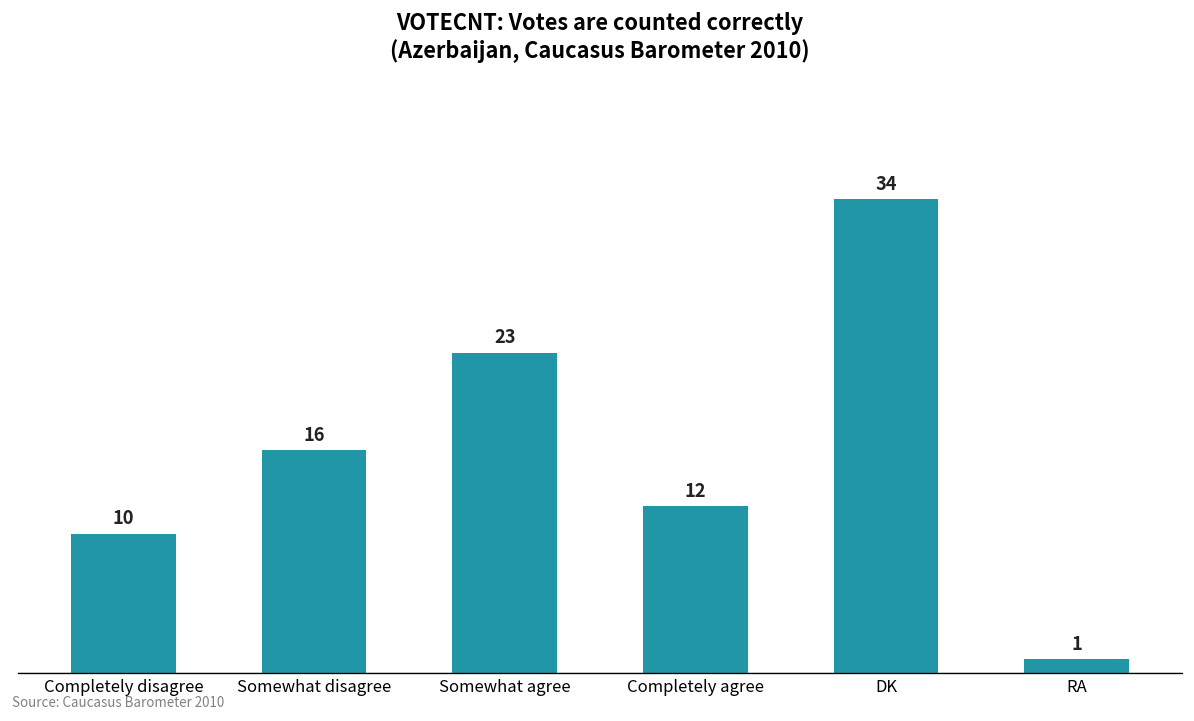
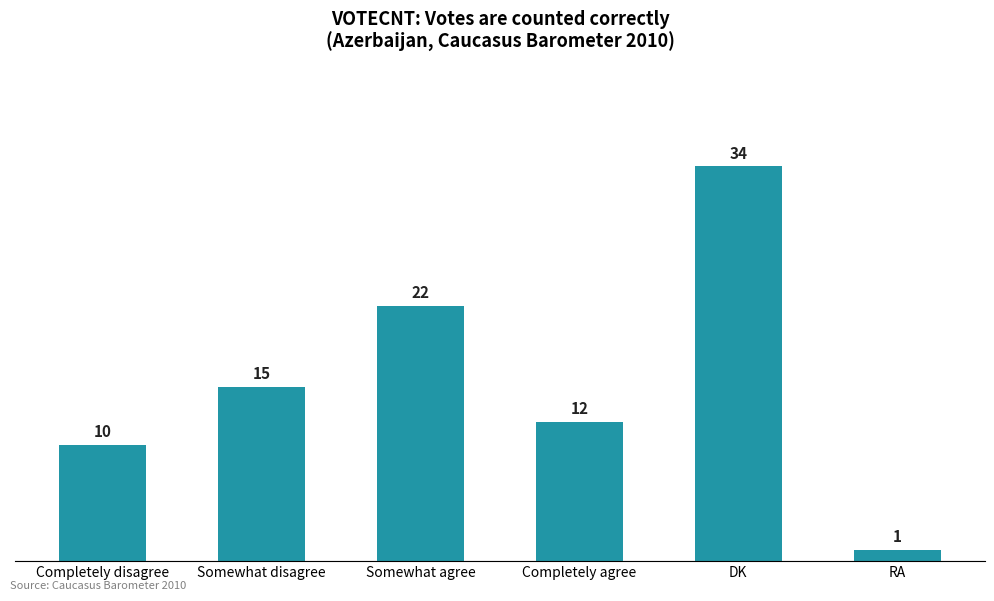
  {
    "Completely disagree": 10,
-   "Somewhat disagree": 16,
-   "Somewhat agree": 23,
+   "Somewhat disagree": 15,
+   "Somewhat agree": 22,
    "Completely agree": 12,
    "DK": 34,
    "RA": 1
  }
